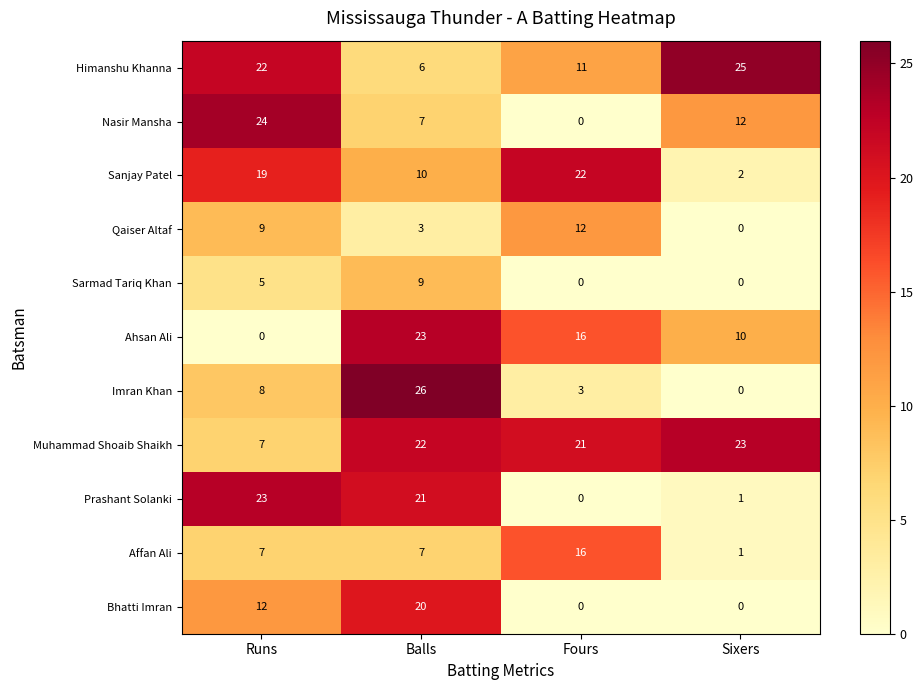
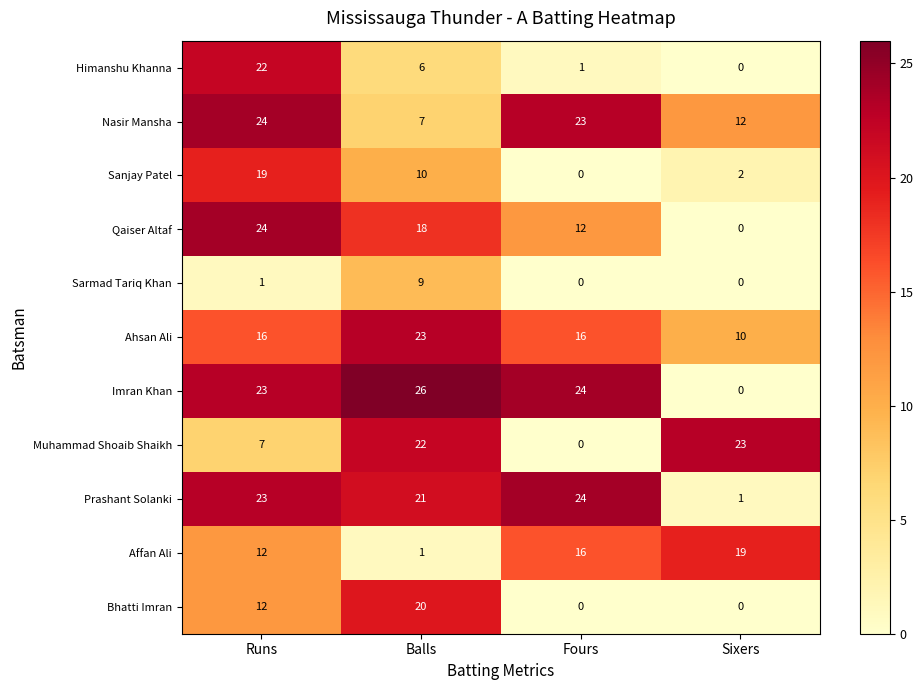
  {
    "Himanshu Khanna": {
      "Runs": 22,
      "Balls": 6,
-     "Fours": 11,
-     "Sixers": 25
+     "Fours": 1,
+     "Sixers": 0
    },
    "Nasir Mansha": {
      "Runs": 24,
      "Balls": 7,
-     "Fours": 0,
+     "Fours": 23,
      "Sixers": 12
    },
    "Sanjay Patel": {
      "Runs": 19,
      "Balls": 10,
-     "Fours": 22,
+     "Fours": 0,
      "Sixers": 2
    },
    "Qaiser Altaf": {
-     "Runs": 9,
-     "Balls": 3,
+     "Runs": 24,
+     "Balls": 18,
      "Fours": 12,
      "Sixers": 0
    },
    "Sarmad Tariq Khan": {
-     "Runs": 5,
+     "Runs": 1,
      "Balls": 9,
      "Fours": 0,
      "Sixers": 0
    },
    "Ahsan Ali": {
-     "Runs": 0,
+     "Runs": 16,
      "Balls": 23,
      "Fours": 16,
      "Sixers": 10
    },
    "Imran Khan": {
-     "Runs": 8,
+     "Runs": 23,
      "Balls": 26,
-     "Fours": 3,
+     "Fours": 24,
      "Sixers": 0
    },
    "Muhammad Shoaib Shaikh": {
      "Runs": 7,
      "Balls": 22,
-     "Fours": 21,
+     "Fours": 0,
      "Sixers": 23
    },
    "Prashant Solanki": {
      "Runs": 23,
      "Balls": 21,
-     "Fours": 0,
+     "Fours": 24,
      "Sixers": 1
    },
    "Affan Ali": {
-     "Runs": 7,
-     "Balls": 7,
+     "Runs": 12,
+     "Balls": 1,
      "Fours": 16,
-     "Sixers": 1
+     "Sixers": 19
    },
    "Bhatti Imran": {
      "Runs": 12,
      "Balls": 20,
      "Fours": 0,
      "Sixers": 0
    }
  }
